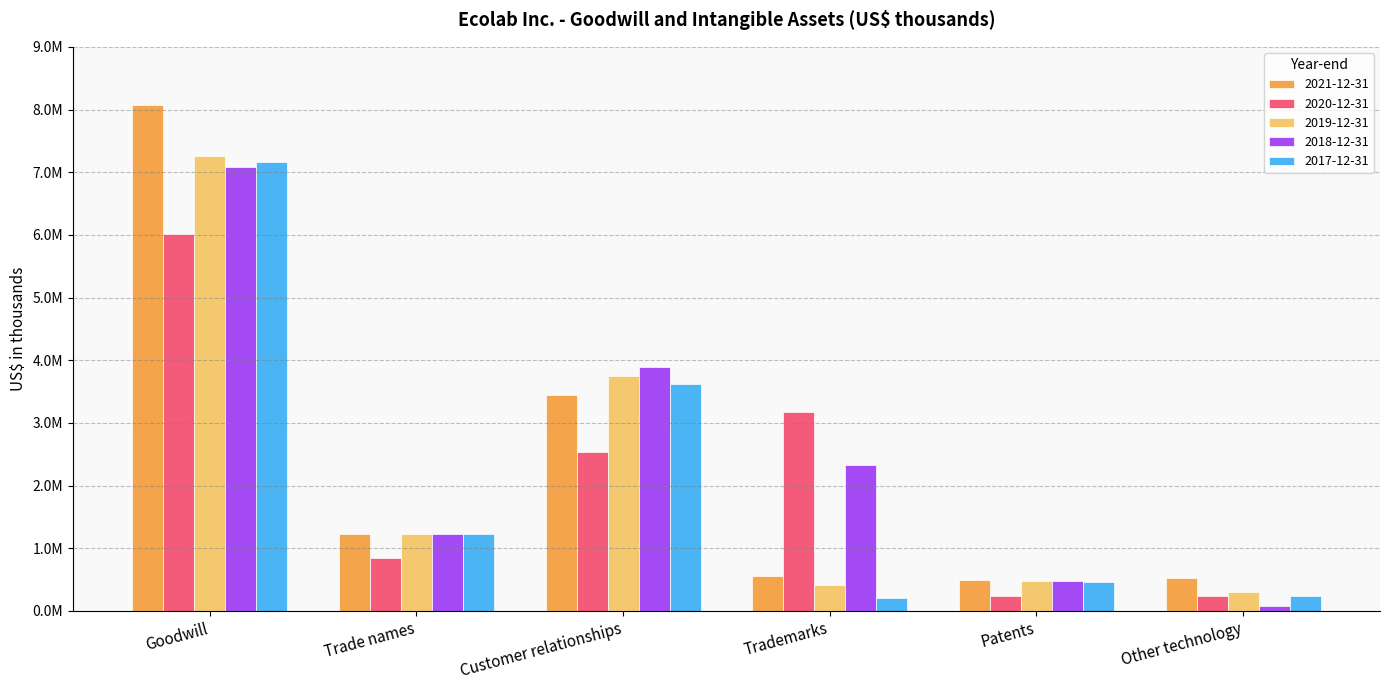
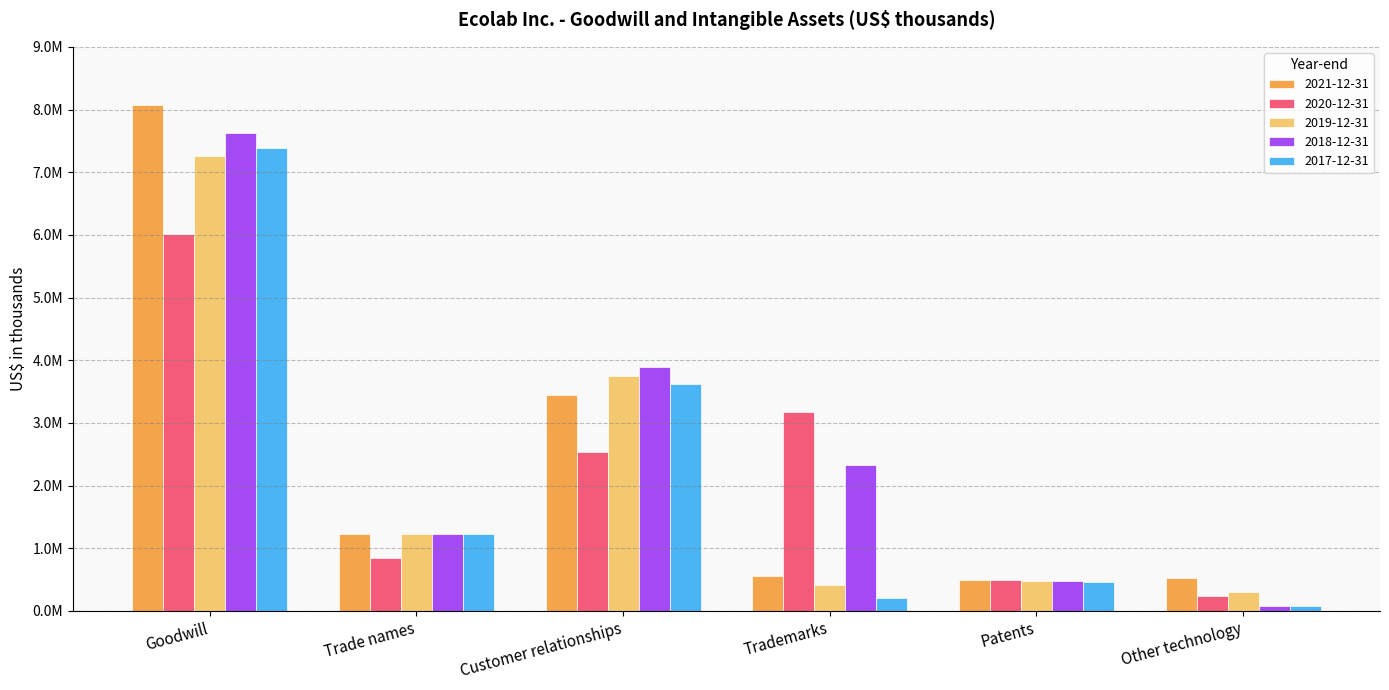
  {
    "2020-12-31": {
      "Goodwill": 6000000,
      "Trade names": 800000,
      "Customer relationships": 2500000,
      "Trademarks": 3200000,
-     "Patents": 200000,
+     "Patents": 500000,
      "Other technology": 200000
    },
    "2018-12-31": {
-     "Goodwill": 7100000,
+     "Goodwill": 7600000,
      "Trade names": 1200000,
      "Customer relationships": 3900000,
      "Trademarks": 2300000,
      "Patents": 500000,
      "Other technology": 100000
    },
    "2017-12-31": {
-     "Goodwill": 7200000,
+     "Goodwill": 7400000,
      "Trade names": 1200000,
      "Customer relationships": 3600000,
      "Trademarks": 200000,
      "Patents": 500000,
-     "Other technology": 200000
+     "Other technology": 100000
    }
  }
